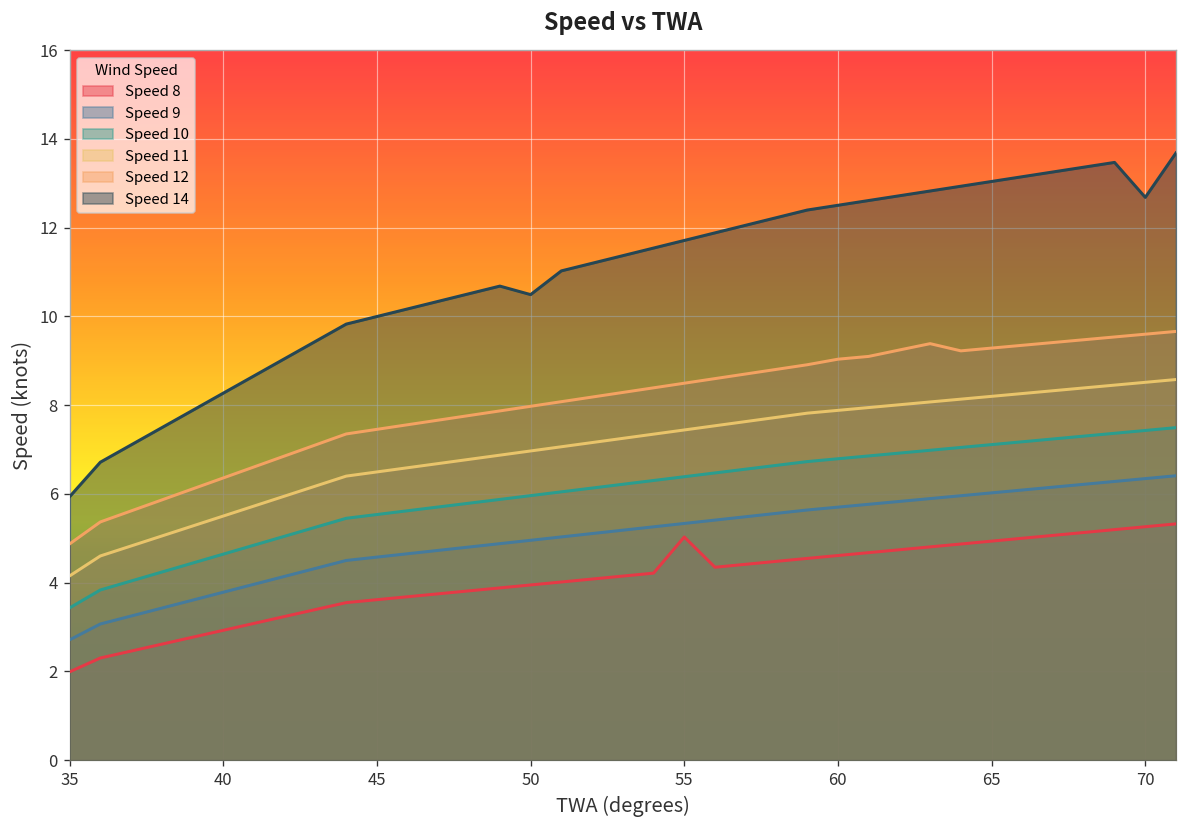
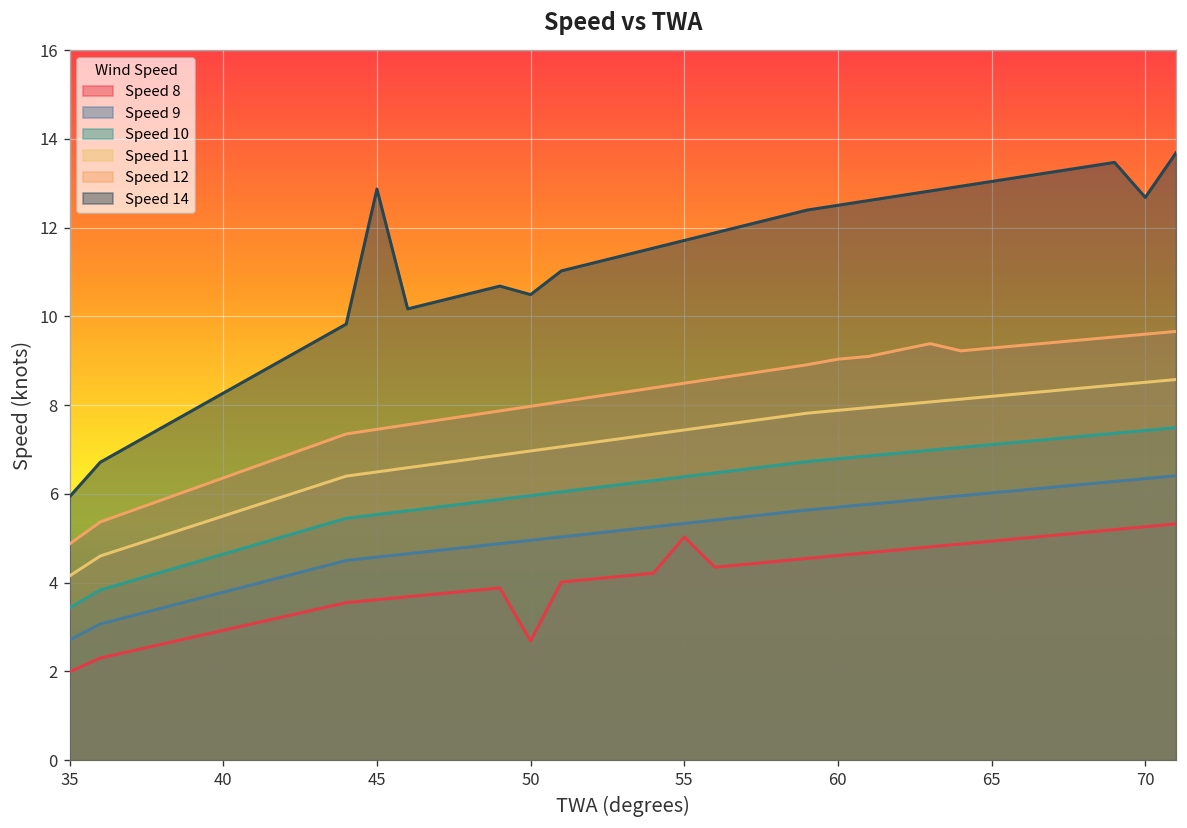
  {
    "Speed 8": {
      "35": 2.0,
      "40": 2.9,
      "45": 3.6,
-     "50": 3.9,
+     "50": 2.7,
      "55": 5.0,
      "60": 4.6,
      "65": 4.9,
      "70": 5.3
    },
    "Speed 14": {
      "35": 5.9,
      "40": 8.3,
-     "45": 10.0,
+     "45": 12.9,
      "50": 10.5,
      "55": 11.7,
      "60": 12.5,
      "65": 13.0,
      "70": 12.7
    }
  }
